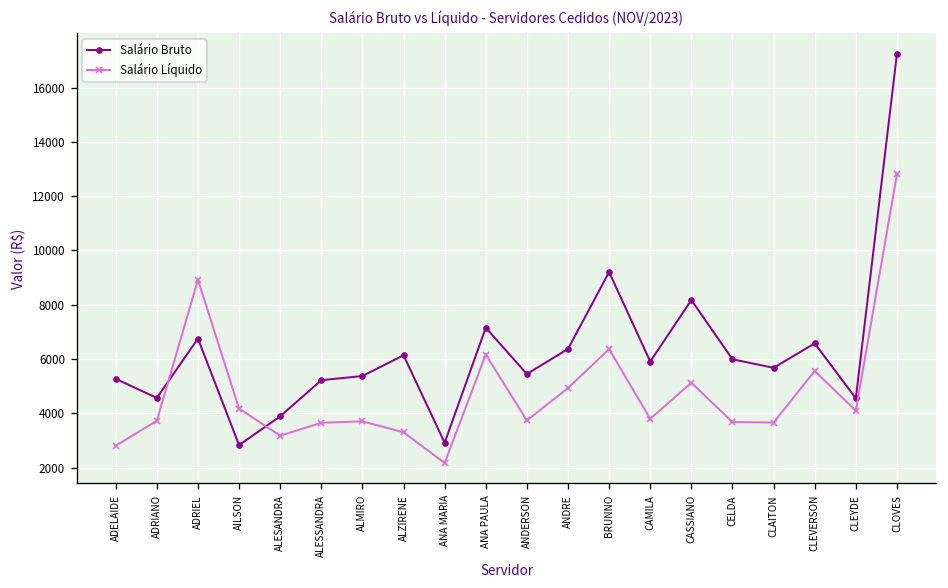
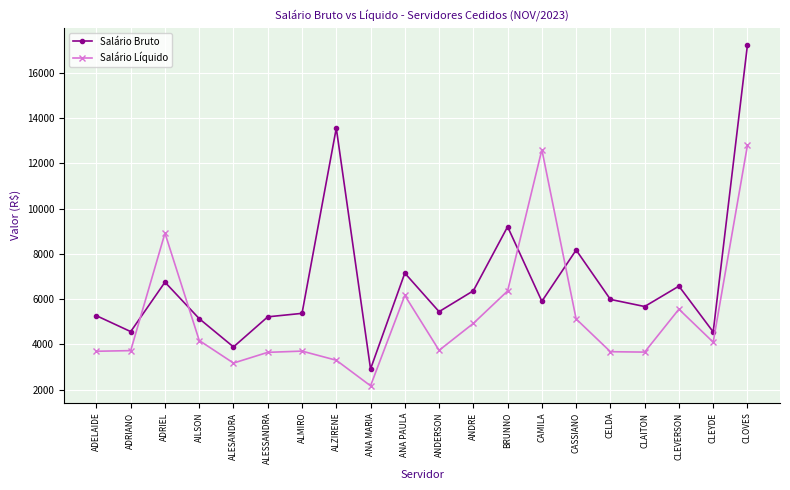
  {
    "Salário Bruto": {
      "ADELAIDE": 5300,
      "ADRIANO": 4600,
      "ADRIEL": 6800,
-     "AILSON": 2800,
+     "AILSON": 5100,
      "ALESANDRA": 3900,
      "ALESSANDRA": 5200,
      "ALMIRO": 5400,
-     "ALZIRENE": 6100,
+     "ALZIRENE": 13600,
      "ANA MARIA": 2900,
      "ANA PAULA": 7200,
      "ANDERSON": 5400,
      "ANDRE": 6400,
      "BRUNNO": 9200,
      "CAMILA": 5900,
      "CASSIANO": 8200,
      "CELDA": 6000,
      "CLAITON": 5700,
      "CLEVERSON": 6600,
      "CLEYDE": 4600,
      "CLOVES": 17200
    },
    "Salário Líquido": {
-     "ADELAIDE": 2800,
+     "ADELAIDE": 3700,
      "ADRIANO": 3700,
      "ADRIEL": 8900,
      "AILSON": 4200,
      "ALESANDRA": 3200,
      "ALESSANDRA": 3600,
      "ALMIRO": 3700,
      "ALZIRENE": 3300,
      "ANA MARIA": 2200,
      "ANA PAULA": 6200,
      "ANDERSON": 3700,
      "ANDRE": 4900,
      "BRUNNO": 6400,
-     "CAMILA": 3800,
+     "CAMILA": 12600,
      "CASSIANO": 5100,
      "CELDA": 3700,
      "CLAITON": 3700,
      "CLEVERSON": 5600,
      "CLEYDE": 4100,
      "CLOVES": 12800
    }
  }
